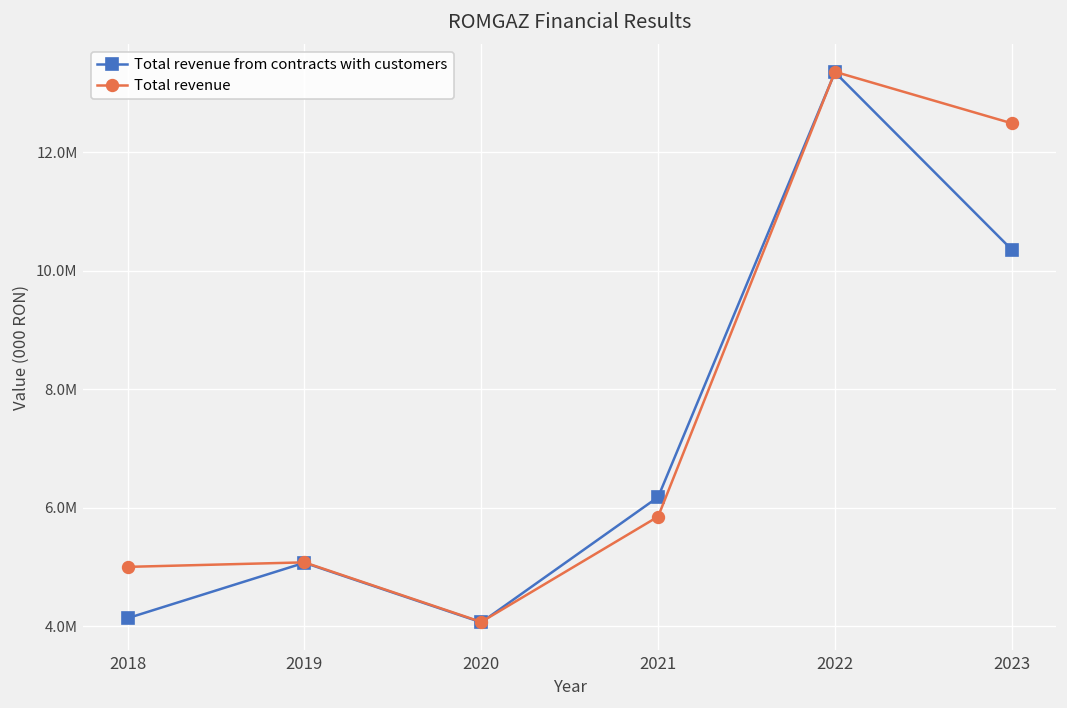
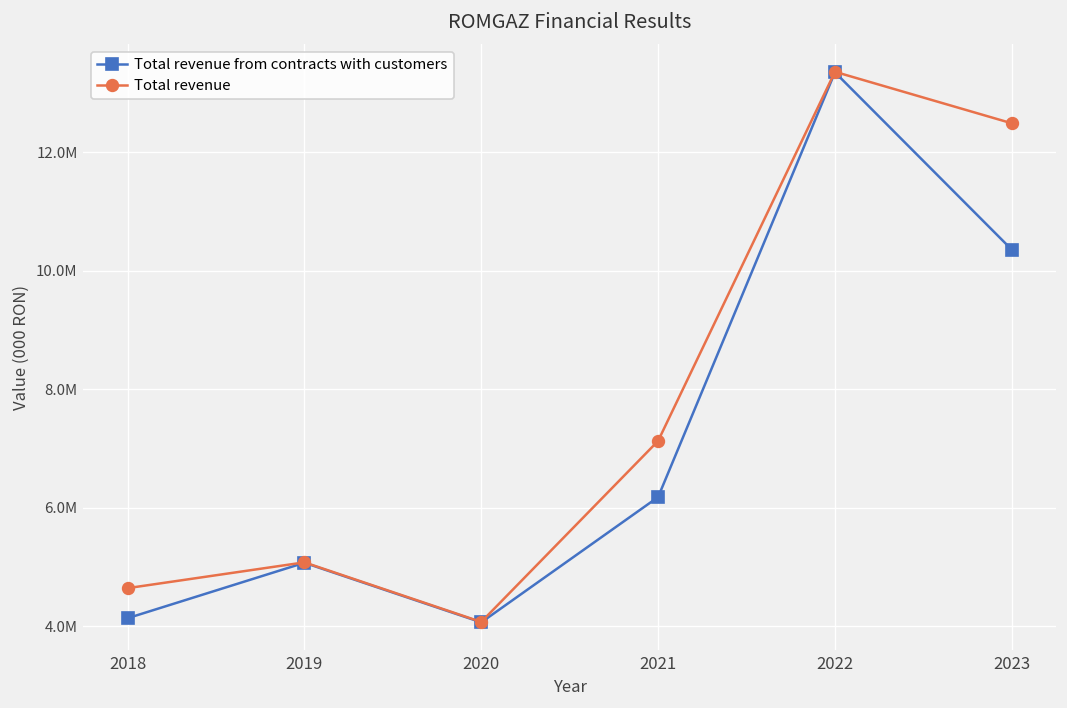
  {
    "Total revenue from contracts with customers": {
      "2018": 4100000,
      "2021": 6200000,
      "2023": 10400000
    },
    "Total revenue": {
-     "2018": 5000000,
-     "2021": 5900000,
+     "2018": 4600000,
+     "2021": 7100000,
      "2023": 12500000
    }
  }
